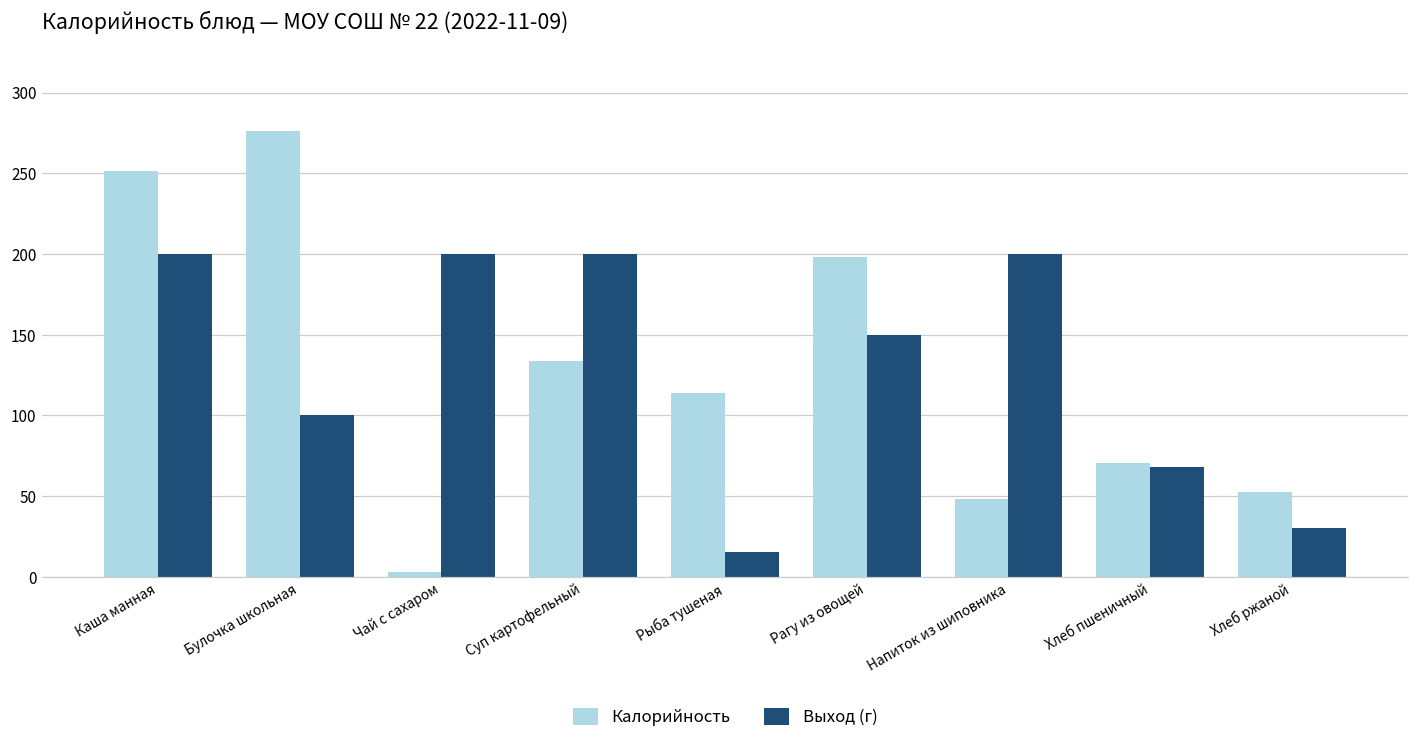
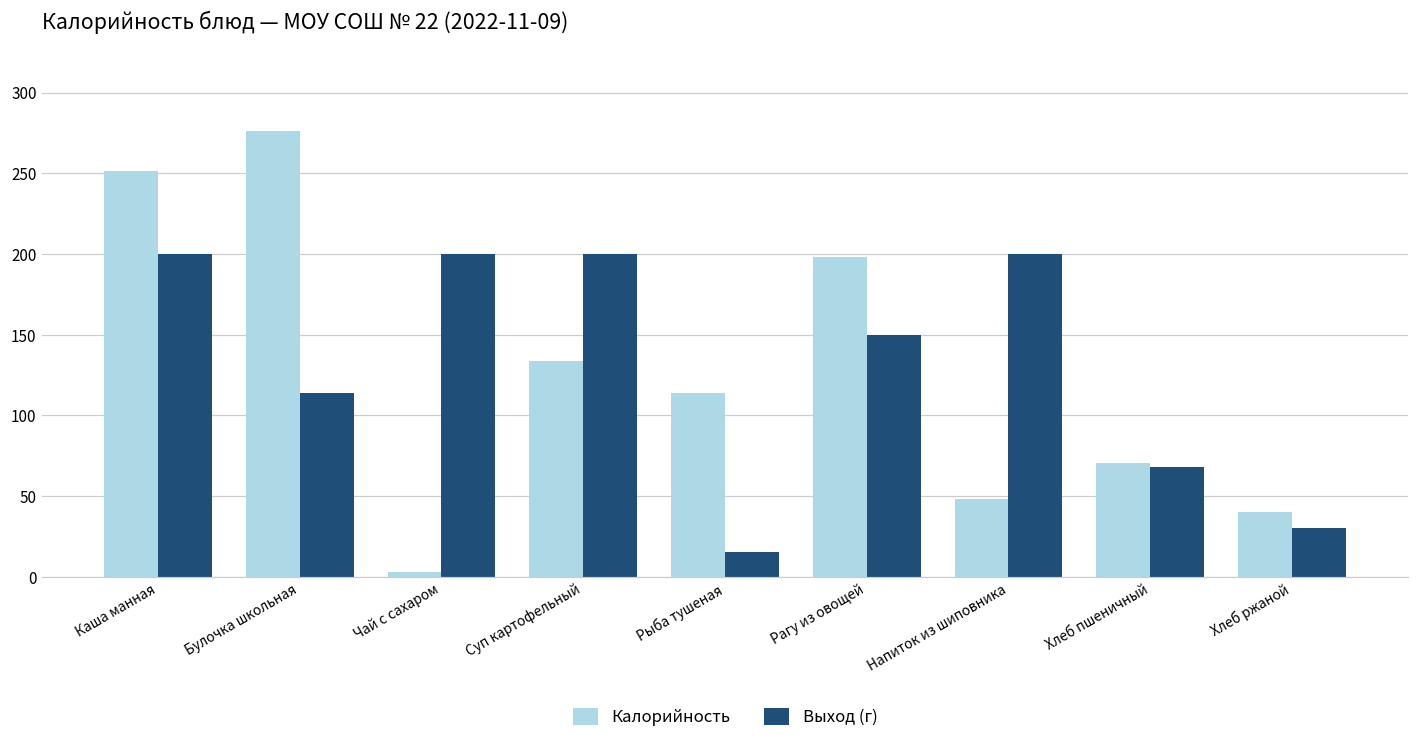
  {
    "Калорийность": {
      "Каша манная": 252,
      "Булочка школьная": 276,
      "Чай с сахаром": 3,
      "Суп картофельный": 134,
      "Рыба тушеная": 114,
      "Рагу из овощей": 198,
      "Напиток из шиповника": 48,
      "Хлеб пшеничный": 71,
-     "Хлеб ржаной": 52
+     "Хлеб ржаной": 40
    },
    "Выход (г)": {
      "Каша манная": 200,
-     "Булочка школьная": 100,
+     "Булочка школьная": 114,
      "Чай с сахаром": 200,
      "Суп картофельный": 200,
      "Рыба тушеная": 15,
      "Рагу из овощей": 150,
      "Напиток из шиповника": 200,
      "Хлеб пшеничный": 68,
      "Хлеб ржаной": 30
    }
  }
